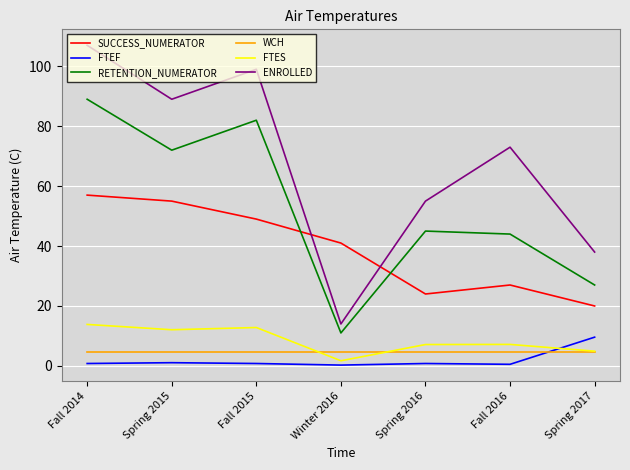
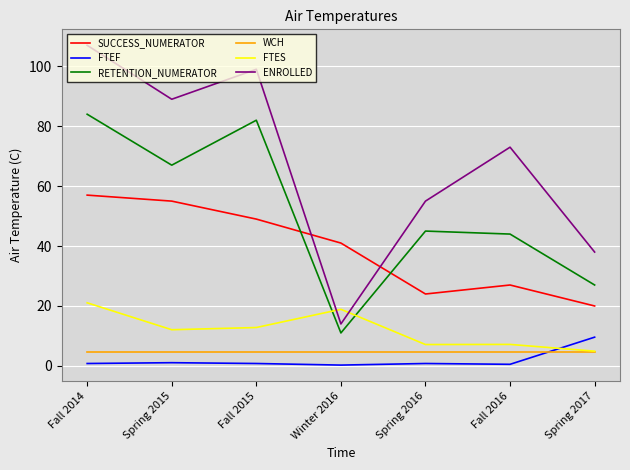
  {
    "SUCCESS_NUMERATOR": {
      "Fall 2014": 57,
      "Spring 2015": 55,
      "Fall 2015": 49,
      "Winter 2016": 41,
      "Spring 2016": 24,
      "Fall 2016": 27,
      "Spring 2017": 20
    },
    "FTEF": {
      "Fall 2014": 1,
      "Spring 2015": 1,
      "Fall 2015": 1,
      "Winter 2016": 0,
      "Spring 2016": 1,
      "Fall 2016": 1,
      "Spring 2017": 10
    },
    "RETENTION_NUMERATOR": {
-     "Fall 2014": 89,
-     "Spring 2015": 72,
+     "Fall 2014": 84,
+     "Spring 2015": 67,
      "Fall 2015": 82,
      "Winter 2016": 11,
      "Spring 2016": 45,
      "Fall 2016": 44,
      "Spring 2017": 27
    },
    "WCH": {
      "Fall 2014": 5,
      "Spring 2015": 5,
      "Fall 2015": 5,
      "Winter 2016": 5,
      "Spring 2016": 5,
      "Fall 2016": 5
    },
    "FTES": {
-     "Fall 2014": 14,
+     "Fall 2014": 21,
      "Spring 2015": 12,
      "Fall 2015": 13,
-     "Winter 2016": 2,
+     "Winter 2016": 19,
      "Spring 2016": 7,
      "Fall 2016": 7
    },
    "ENROLLED": {
      "Spring 2015": 89,
      "Winter 2016": 14,
      "Spring 2016": 55,
      "Fall 2016": 73,
      "Spring 2017": 38
    }
  }
